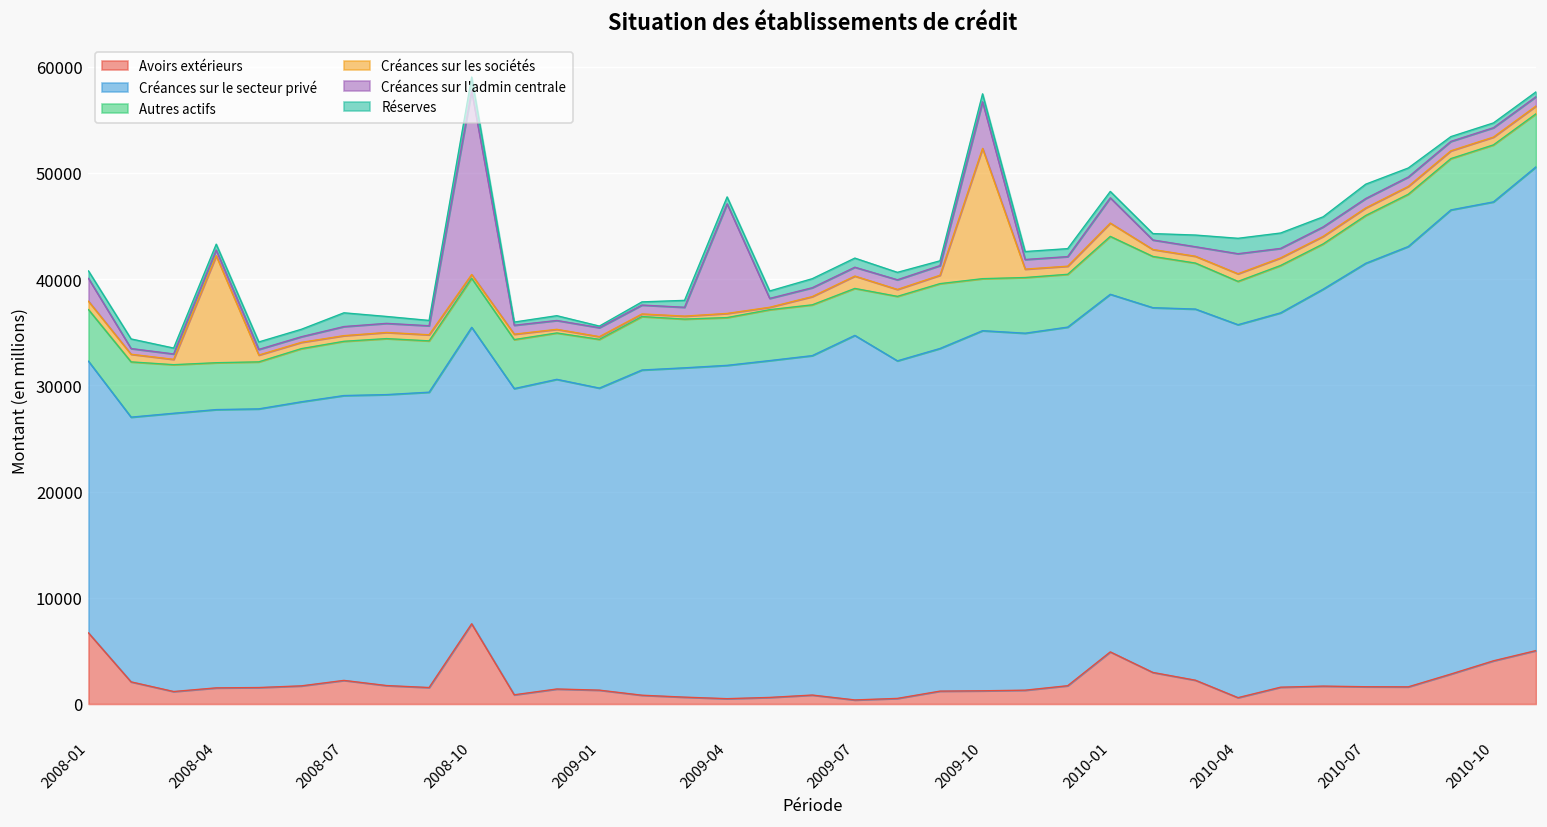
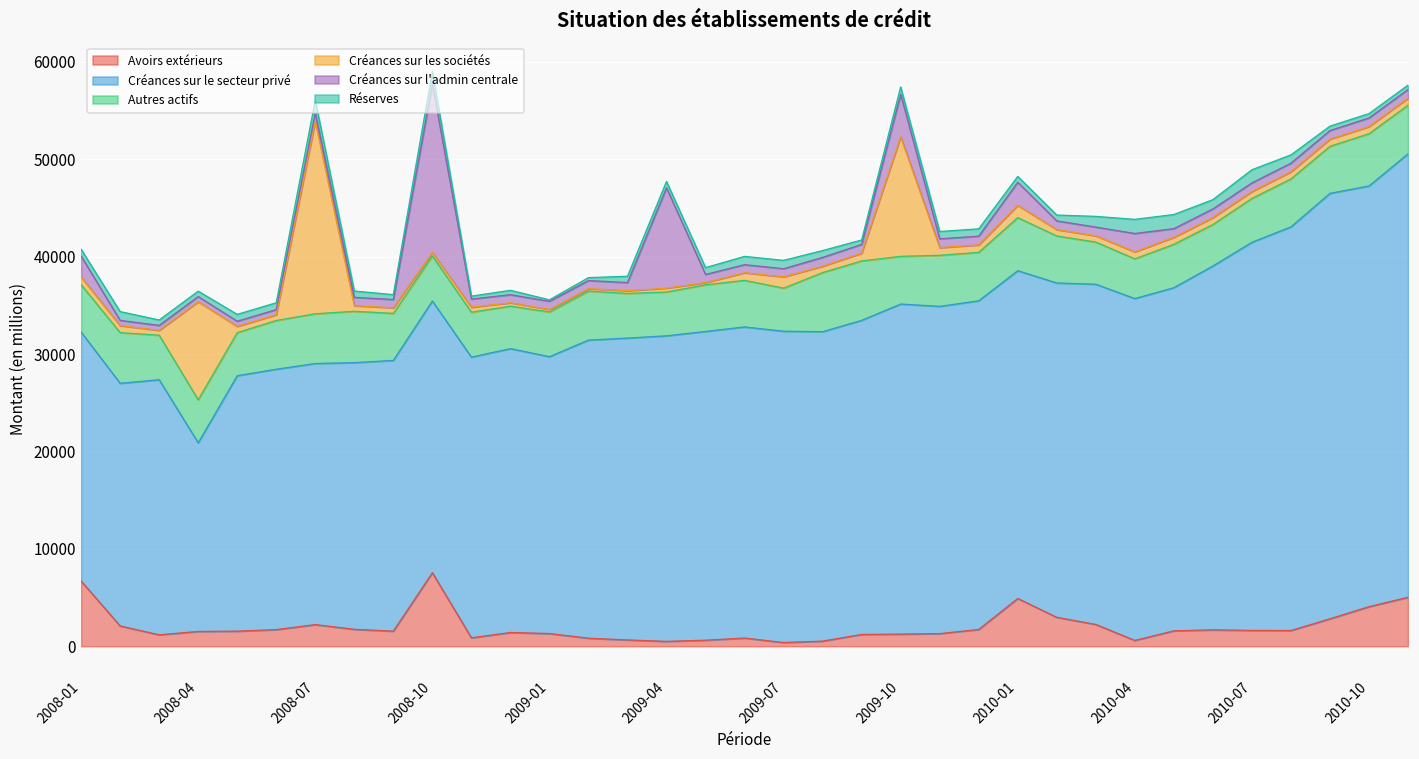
  {
    "Avoirs extérieurs": {
      "2008-01": 7000,
      "2008-04": 2000,
      "2008-07": 2000,
      "2008-10": 8000,
      "2009-01": 1000,
      "2009-04": 1000,
      "2009-07": 0,
      "2009-10": 1000,
      "2010-01": 5000,
      "2010-04": 1000,
      "2010-07": 2000,
      "2010-10": 4000
    },
    "Créances sur le secteur privé": {
      "2008-01": 26000,
-     "2008-04": 26000,
+     "2008-04": 19000,
      "2008-07": 27000,
      "2008-10": 28000,
      "2009-01": 28000,
      "2009-04": 31000,
-     "2009-07": 34000,
+     "2009-07": 32000,
      "2009-10": 34000,
      "2010-01": 34000,
      "2010-04": 35000,
      "2010-07": 40000,
      "2010-10": 43000
    },
    "Créances sur les sociétés": {
      "2008-01": 1000,
      "2008-04": 10000,
-     "2008-07": 1000,
+     "2008-07": 20000,
      "2008-10": 0,
      "2009-04": 0,
      "2009-07": 1000,
      "2009-10": 12000,
      "2010-01": 1000,
      "2010-04": 1000,
      "2010-07": 1000,
      "2010-10": 1000
    },
    "Créances sur l'admin centrale": {
      "2008-01": 2000,
      "2008-04": 1000,
      "2008-07": 1000,
      "2009-04": 10000,
      "2009-07": 1000,
      "2009-10": 4000,
      "2010-01": 2000,
      "2010-04": 2000,
      "2010-07": 1000,
      "2010-10": 1000
    }
  }
